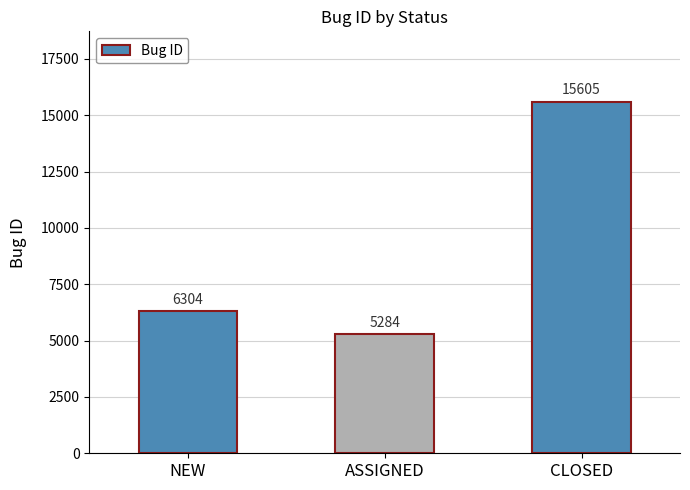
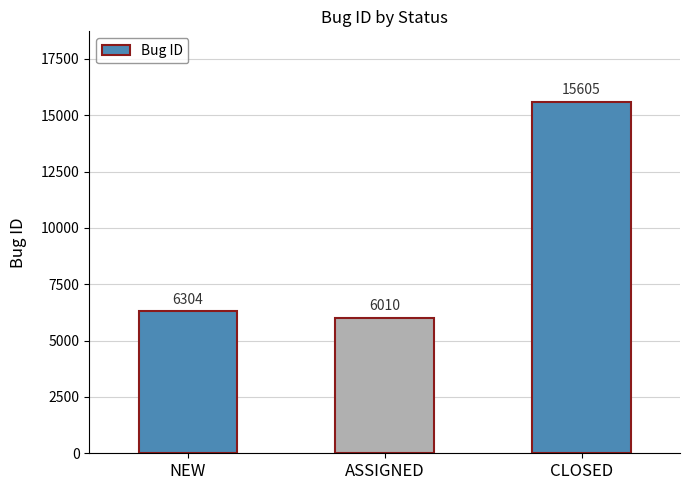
  {
    "NEW": 6304,
-   "ASSIGNED": 5284,
+   "ASSIGNED": 6010,
    "CLOSED": 15605
  }
